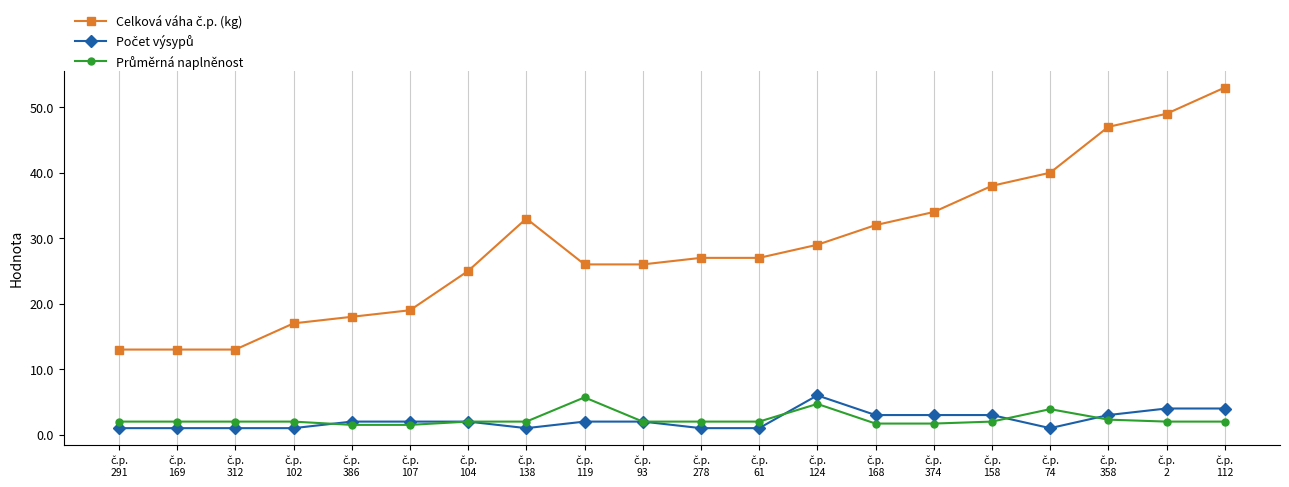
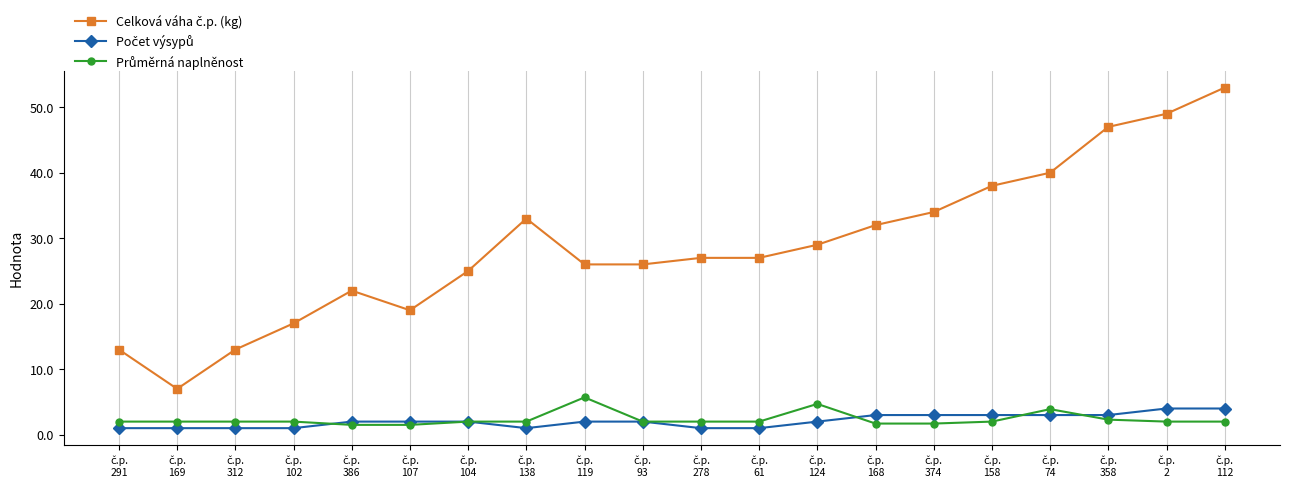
  {
    "Celková váha č.p. (kg)": {
      "č.p. 291": 13,
-     "č.p. 169": 13,
+     "č.p. 169": 7,
      "č.p. 312": 13,
      "č.p. 102": 17,
-     "č.p. 386": 18,
+     "č.p. 386": 22,
      "č.p. 107": 19,
      "č.p. 104": 25,
      "č.p. 138": 33,
      "č.p. 119": 26,
      "č.p. 93": 26,
      "č.p. 278": 27,
      "č.p. 61": 27,
      "č.p. 124": 29,
      "č.p. 168": 32,
      "č.p. 374": 34,
      "č.p. 158": 38,
      "č.p. 74": 40,
      "č.p. 358": 47,
      "č.p. 2": 49,
      "č.p. 112": 53
    },
    "Počet výsypů": {
      "č.p. 291": 1,
      "č.p. 169": 1,
      "č.p. 312": 1,
      "č.p. 102": 1,
      "č.p. 386": 2,
      "č.p. 107": 2,
      "č.p. 138": 1,
      "č.p. 119": 2,
      "č.p. 278": 1,
      "č.p. 61": 1,
-     "č.p. 124": 6,
+     "č.p. 124": 2,
      "č.p. 168": 3,
      "č.p. 374": 3,
      "č.p. 158": 3,
-     "č.p. 74": 1,
+     "č.p. 74": 3,
      "č.p. 358": 3,
      "č.p. 2": 4,
      "č.p. 112": 4
    },
    "Průměrná naplněnost": {
      "č.p. 291": 2,
      "č.p. 169": 2,
      "č.p. 312": 2,
      "č.p. 102": 2,
      "č.p. 386": 2,
      "č.p. 107": 2,
      "č.p. 138": 2,
      "č.p. 119": 6,
      "č.p. 278": 2,
      "č.p. 61": 2,
      "č.p. 124": 5,
      "č.p. 168": 2,
      "č.p. 374": 2,
      "č.p. 158": 2,
      "č.p. 74": 4,
      "č.p. 358": 2,
      "č.p. 2": 2,
      "č.p. 112": 2
    }
  }
